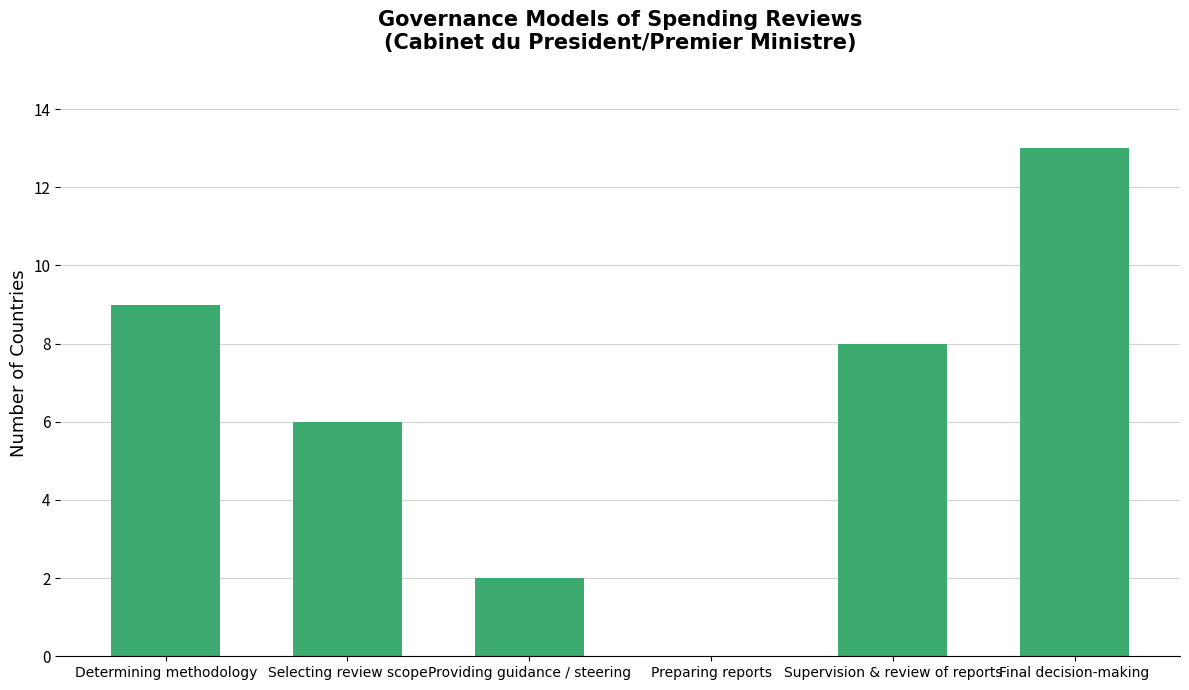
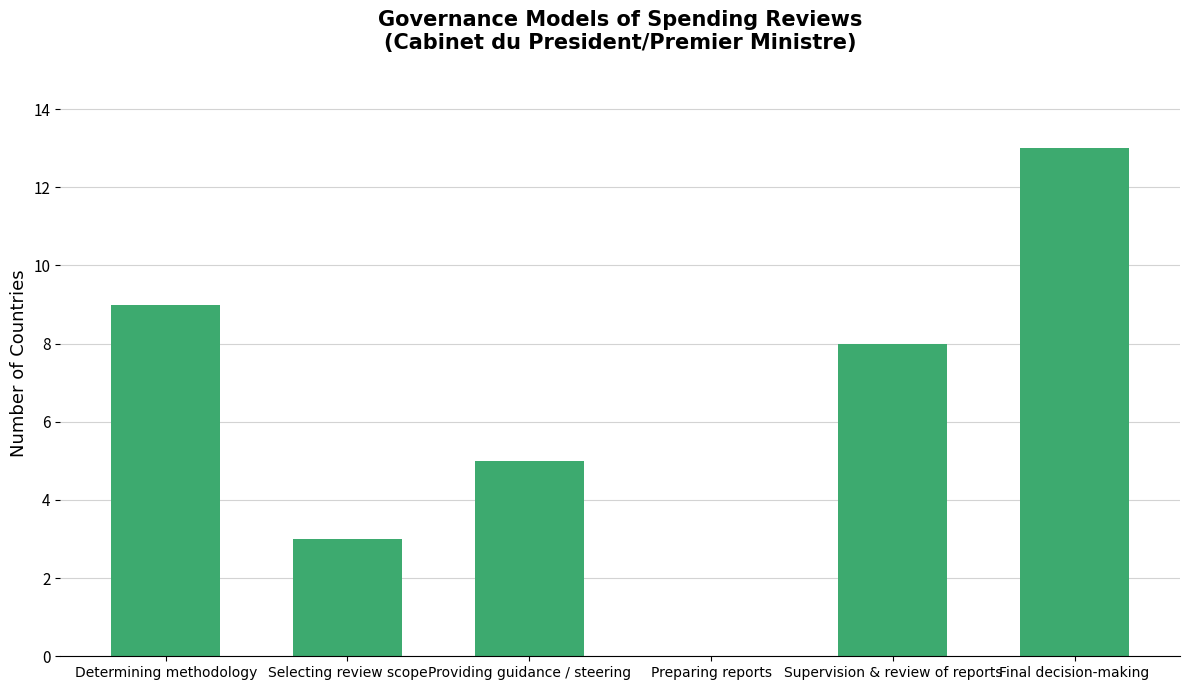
  {
    "Determining methodology": 9,
-   "Selecting review scope": 6,
-   "Providing guidance / steering": 2,
+   "Selecting review scope": 3,
+   "Providing guidance / steering": 5,
    "Preparing reports": 0,
    "Supervision & review of reports": 8,
    "Final decision-making": 13
  }
